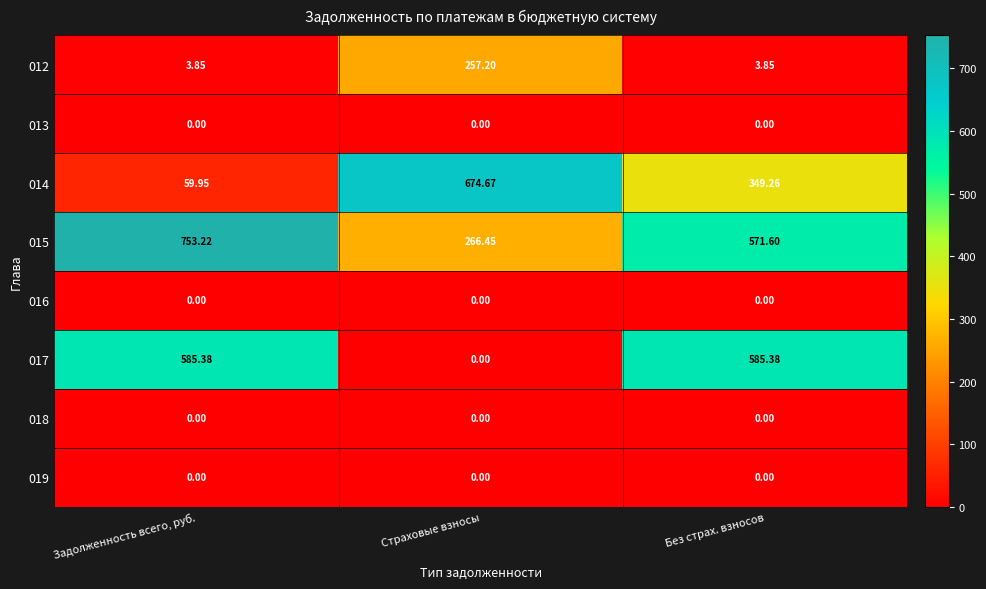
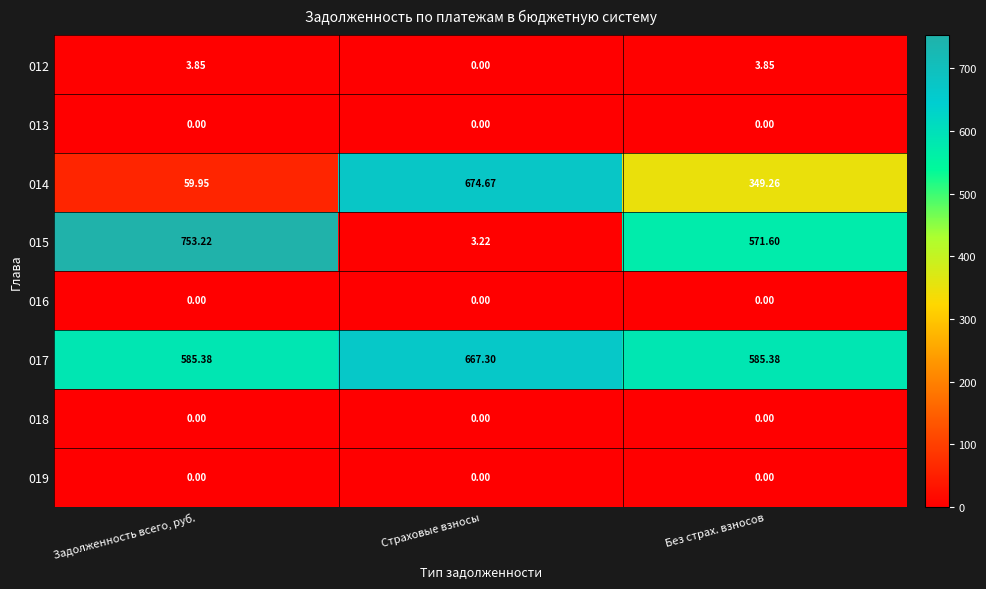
  {
    "012": {
      "Задолженность всего, руб.": 3.85,
-     "Страховые взносы": 257.20,
+     "Страховые взносы": 0.00,
      "Без страх. взносов": 3.85
    },
    "013": {
      "Задолженность всего, руб.": 0.00,
      "Страховые взносы": 0.00,
      "Без страх. взносов": 0.00
    },
    "014": {
      "Задолженность всего, руб.": 59.95,
      "Страховые взносы": 674.67,
      "Без страх. взносов": 349.26
    },
    "015": {
      "Задолженность всего, руб.": 753.22,
-     "Страховые взносы": 266.45,
+     "Страховые взносы": 3.22,
      "Без страх. взносов": 571.60
    },
    "016": {
      "Задолженность всего, руб.": 0.00,
      "Страховые взносы": 0.00,
      "Без страх. взносов": 0.00
    },
    "017": {
      "Задолженность всего, руб.": 585.38,
-     "Страховые взносы": 0.00,
+     "Страховые взносы": 667.30,
      "Без страх. взносов": 585.38
    },
    "018": {
      "Задолженность всего, руб.": 0.00,
      "Страховые взносы": 0.00,
      "Без страх. взносов": 0.00
    },
    "019": {
      "Задолженность всего, руб.": 0.00,
      "Страховые взносы": 0.00,
      "Без страх. взносов": 0.00
    }
  }
